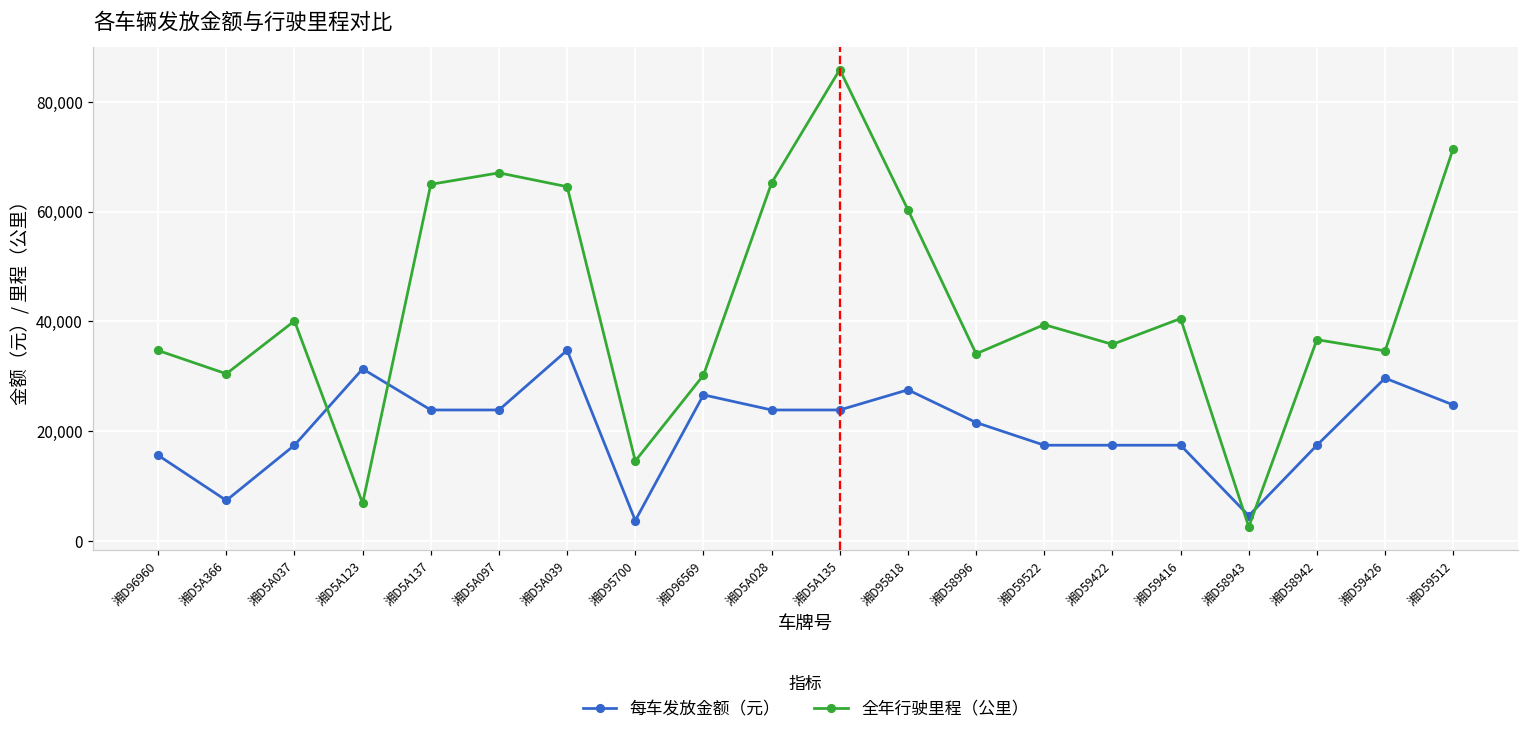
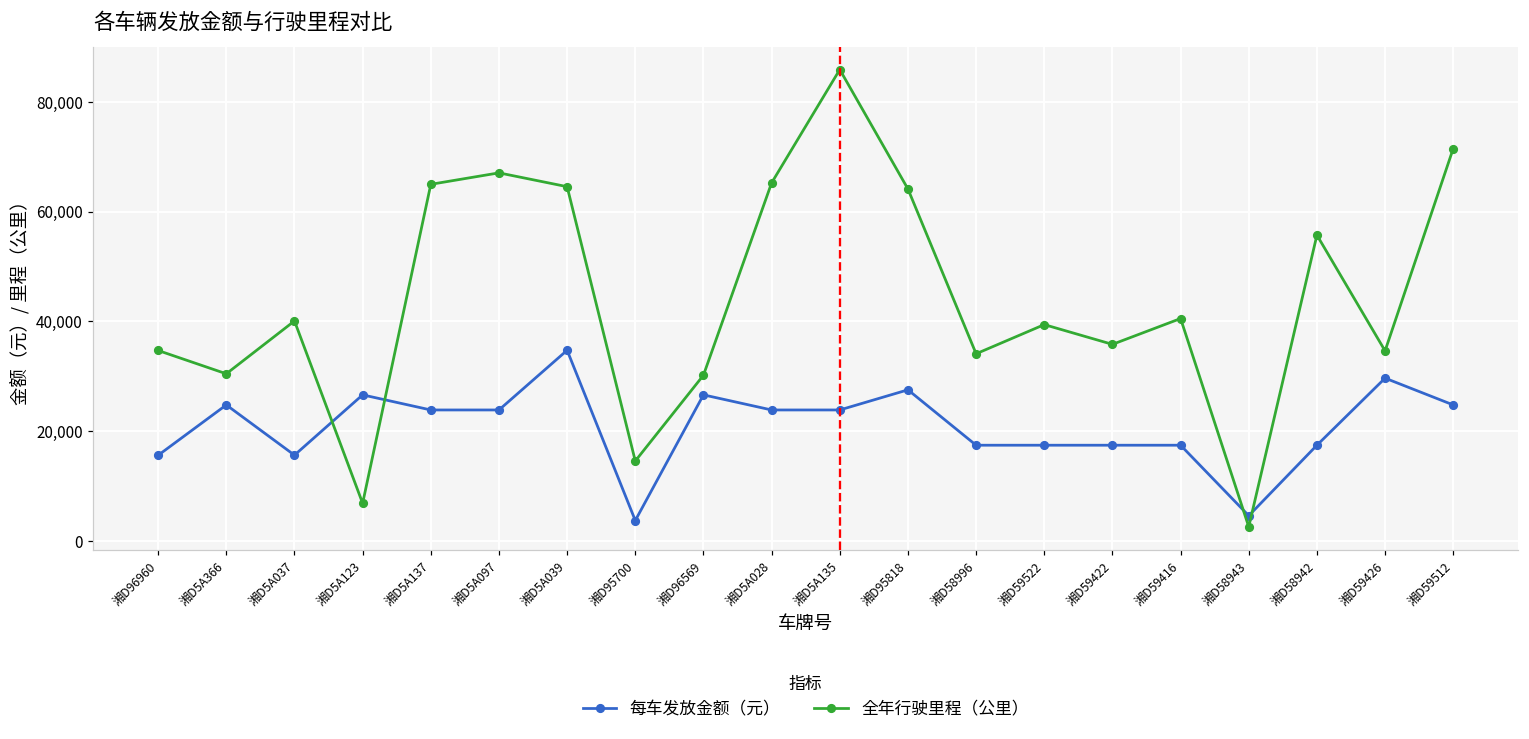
  {
    "每车发放金额（元）": {
      "湘D96960": "16,000",
-     "湘D5A366": "7,000",
-     "湘D5A037": "17,000",
-     "湘D5A123": "31,000",
+     "湘D5A366": "25,000",
+     "湘D5A037": "16,000",
+     "湘D5A123": "27,000",
      "湘D5A137": "24,000",
      "湘D5A097": "24,000",
      "湘D5A039": "35,000",
      "湘D95700": "4,000",
      "湘D96569": "27,000",
      "湘D5A028": "24,000",
      "湘D5A135": "24,000",
      "湘D95818": "28,000",
-     "湘D58996": "22,000",
+     "湘D58996": "17,000",
      "湘D59522": "17,000",
      "湘D59422": "17,000",
      "湘D59416": "17,000",
      "湘D58943": "5,000",
      "湘D58942": "17,000",
      "湘D59426": "30,000",
      "湘D59512": "25,000"
    },
    "全年行驶里程（公里）": {
      "湘D96960": "35,000",
      "湘D5A366": "30,000",
      "湘D5A037": "40,000",
      "湘D5A123": "7,000",
      "湘D5A137": "65,000",
      "湘D5A097": "67,000",
      "湘D5A039": "65,000",
      "湘D95700": "15,000",
      "湘D96569": "30,000",
      "湘D5A028": "65,000",
      "湘D5A135": "86,000",
-     "湘D95818": "60,000",
+     "湘D95818": "64,000",
      "湘D58996": "34,000",
      "湘D59522": "39,000",
      "湘D59422": "36,000",
      "湘D59416": "41,000",
      "湘D58943": "3,000",
-     "湘D58942": "37,000",
+     "湘D58942": "56,000",
      "湘D59426": "35,000",
      "湘D59512": "71,000"
    }
  }
